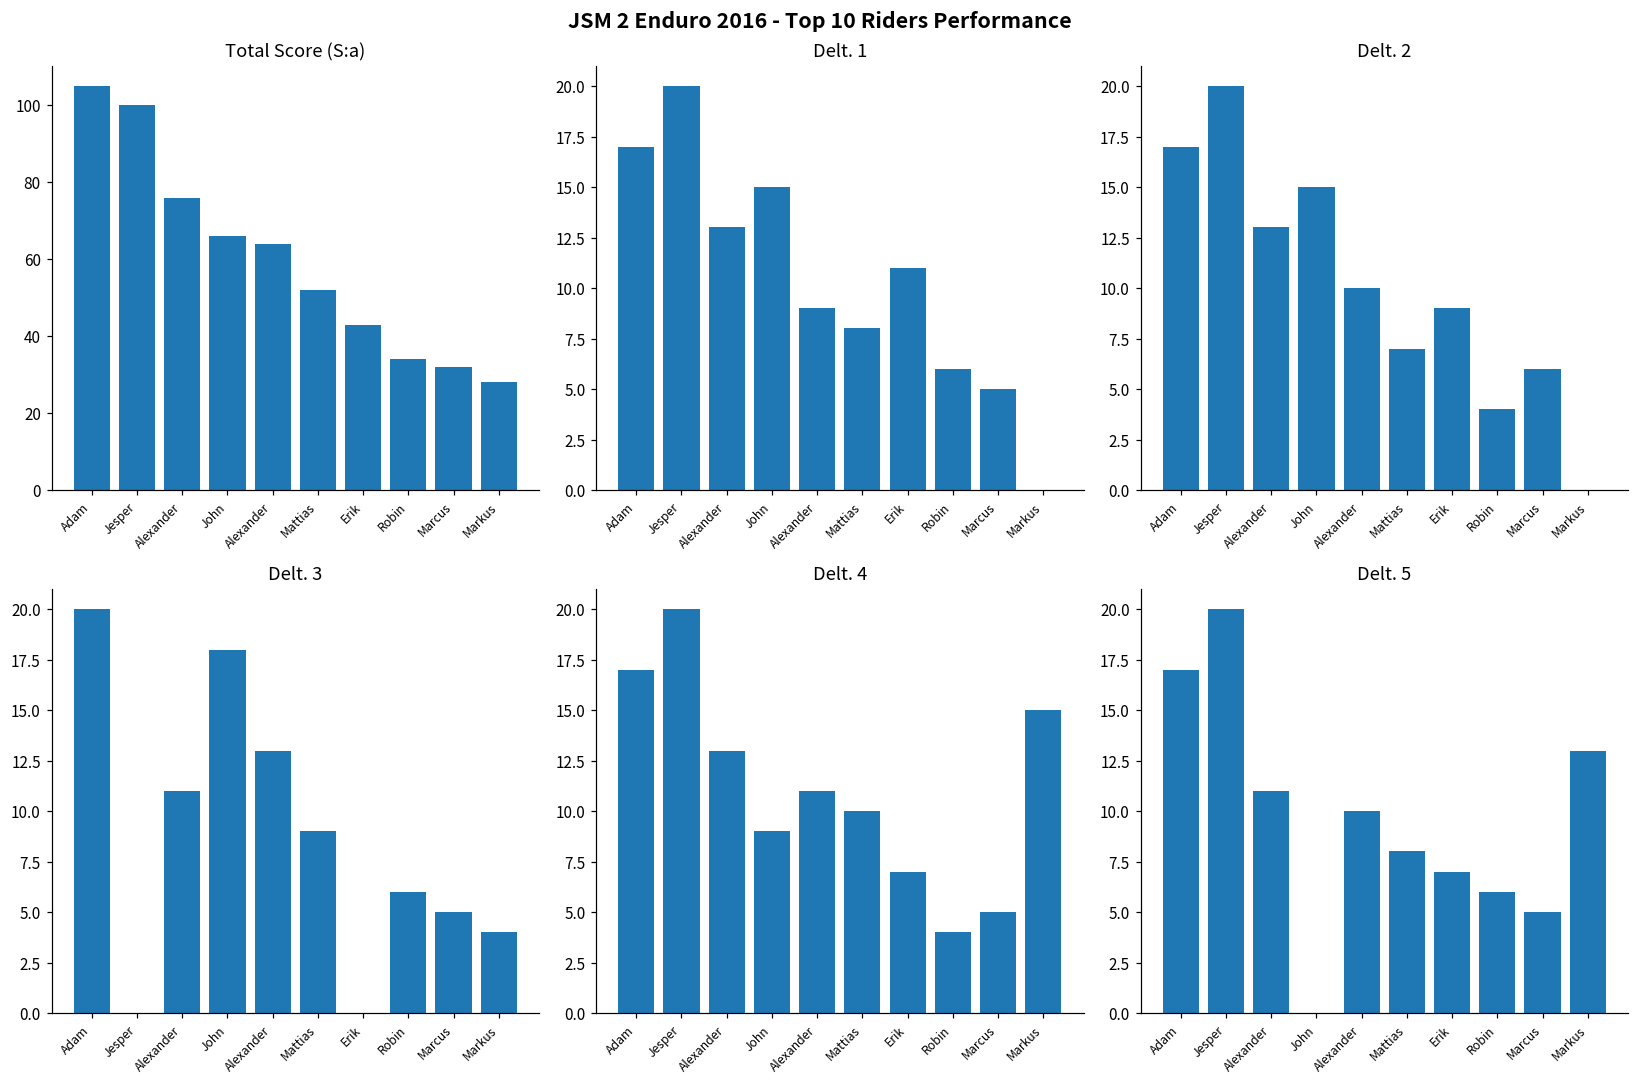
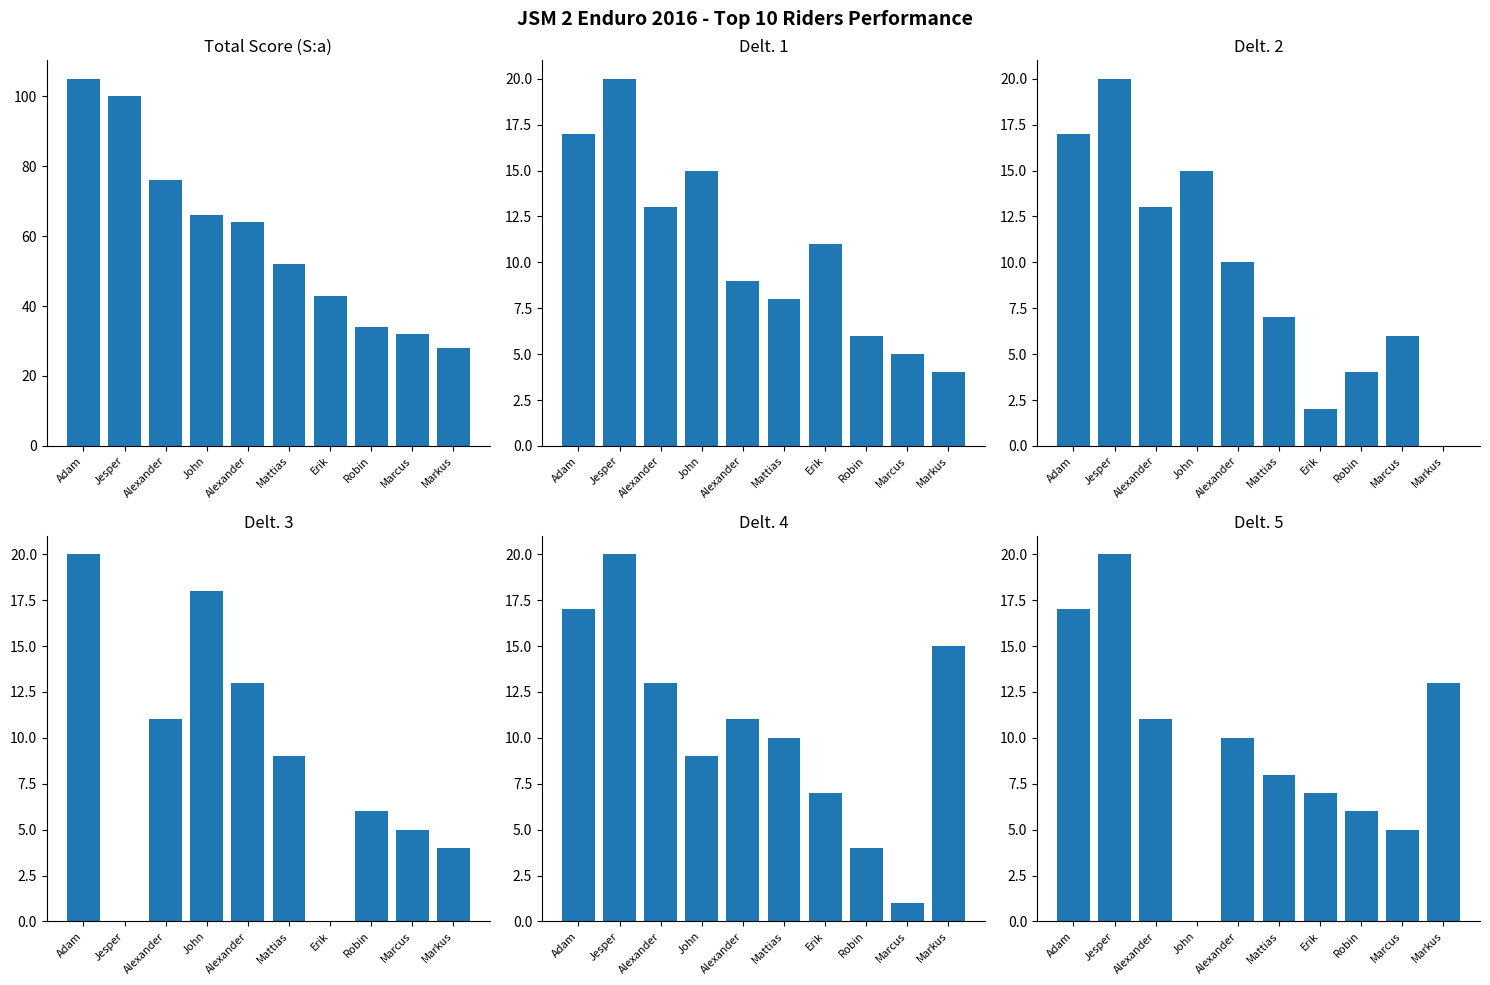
  {
    "Total Score (S:a)": {
      "Adam": 105,
      "Jesper": 100,
      "John": 66,
      "Mattias": 52,
      "Erik": 43,
      "Robin": 34,
      "Marcus": 32,
      "Markus": 28
    },
    "Delt. 1": {
      "Adam": 17,
      "Jesper": 20,
      "John": 15,
      "Mattias": 8,
      "Erik": 11,
      "Robin": 6,
      "Marcus": 5,
-     "Markus": 0
+     "Markus": 4
    },
    "Delt. 2": {
      "Adam": 17,
      "Jesper": 20,
      "John": 15,
      "Mattias": 7,
-     "Erik": 9,
+     "Erik": 2,
      "Robin": 4,
      "Marcus": 6,
      "Markus": 0
    },
    "Delt. 3": {
      "Adam": 20.0,
      "Jesper": 0.0,
      "John": 18.0,
      "Mattias": 9.0,
      "Erik": 0.0,
      "Robin": 6.0,
      "Marcus": 5.0,
      "Markus": 4.0
    },
    "Delt. 4": {
      "Adam": 17,
      "Jesper": 20,
      "John": 9,
      "Mattias": 10,
      "Erik": 7,
      "Robin": 4,
-     "Marcus": 5,
+     "Marcus": 1,
      "Markus": 15
    },
    "Delt. 5": {
      "Adam": 17.0,
      "Jesper": 20.0,
      "John": 0.0,
      "Mattias": 8.0,
      "Erik": 7.0,
      "Robin": 6.0,
      "Marcus": 5.0,
      "Markus": 13.0
    }
  }
